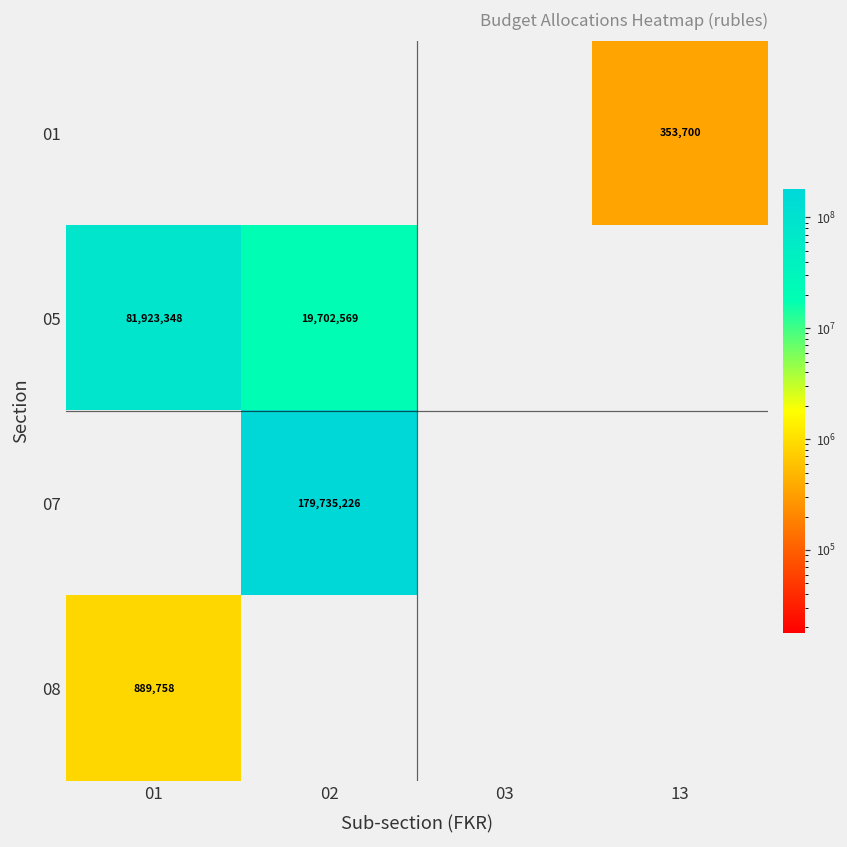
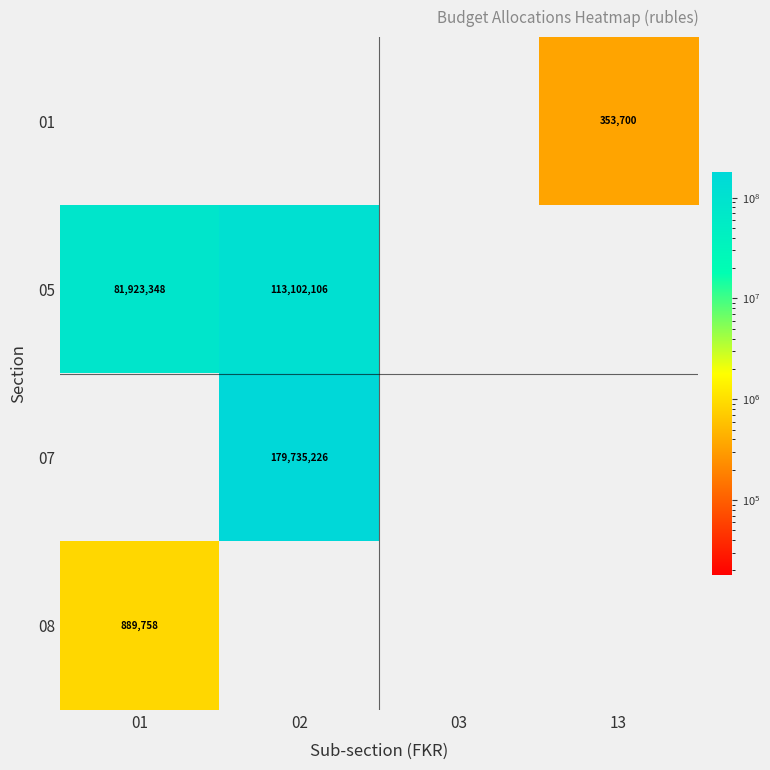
  {
    "01": {
      "13": "353,700"
    },
    "05": {
      "01": "81,923,348",
-     "02": "19,702,569"
+     "02": "113,102,106"
    },
    "07": {
      "02": "179,735,226"
    },
    "08": {
      "01": "889,758"
    }
  }
